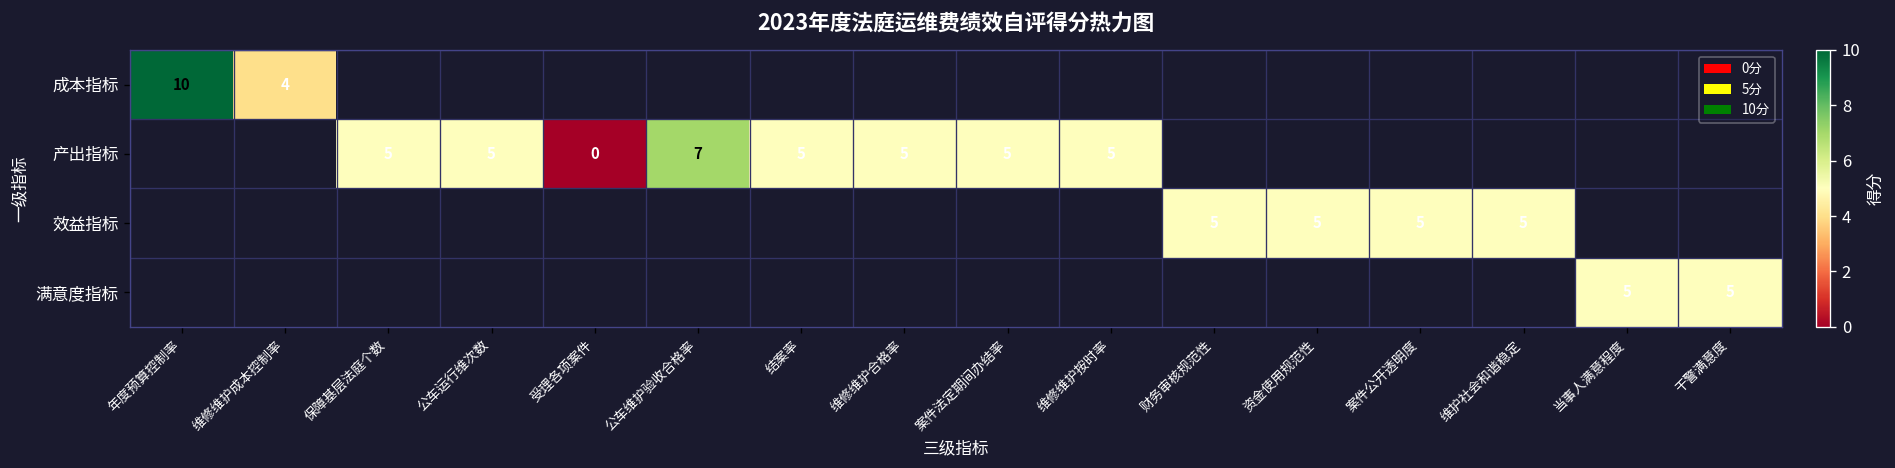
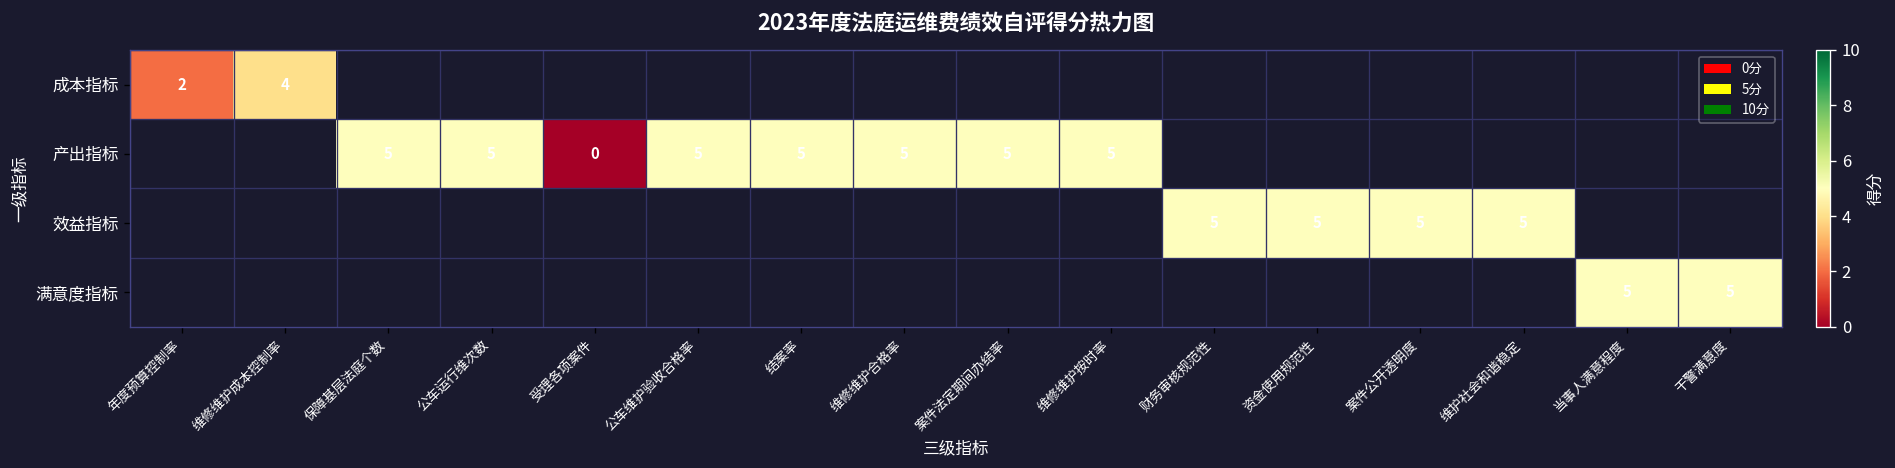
  {
    "成本指标": {
-     "年度预算控制率": 10,
+     "年度预算控制率": 2,
      "维修维护成本控制率": 4
    },
    "产出指标": {
      "保障基层法庭个数": 5,
      "公车运行维次数": 5,
      "受理各项案件": 0,
-     "公车维护验收合格率": 7,
+     "公车维护验收合格率": 5,
      "结案率": 5,
      "维修维护合格率": 5,
      "案件法定期间办结率": 5,
      "维修维护按时率": 5
    },
    "效益指标": {
      "财务审核规范性": 5,
      "资金使用规范性": 5,
      "案件公开透明度": 5,
      "维护社会和谐稳定": 5
    },
    "满意度指标": {
      "当事人满意程度": 5,
      "干警满意度": 5
    }
  }
